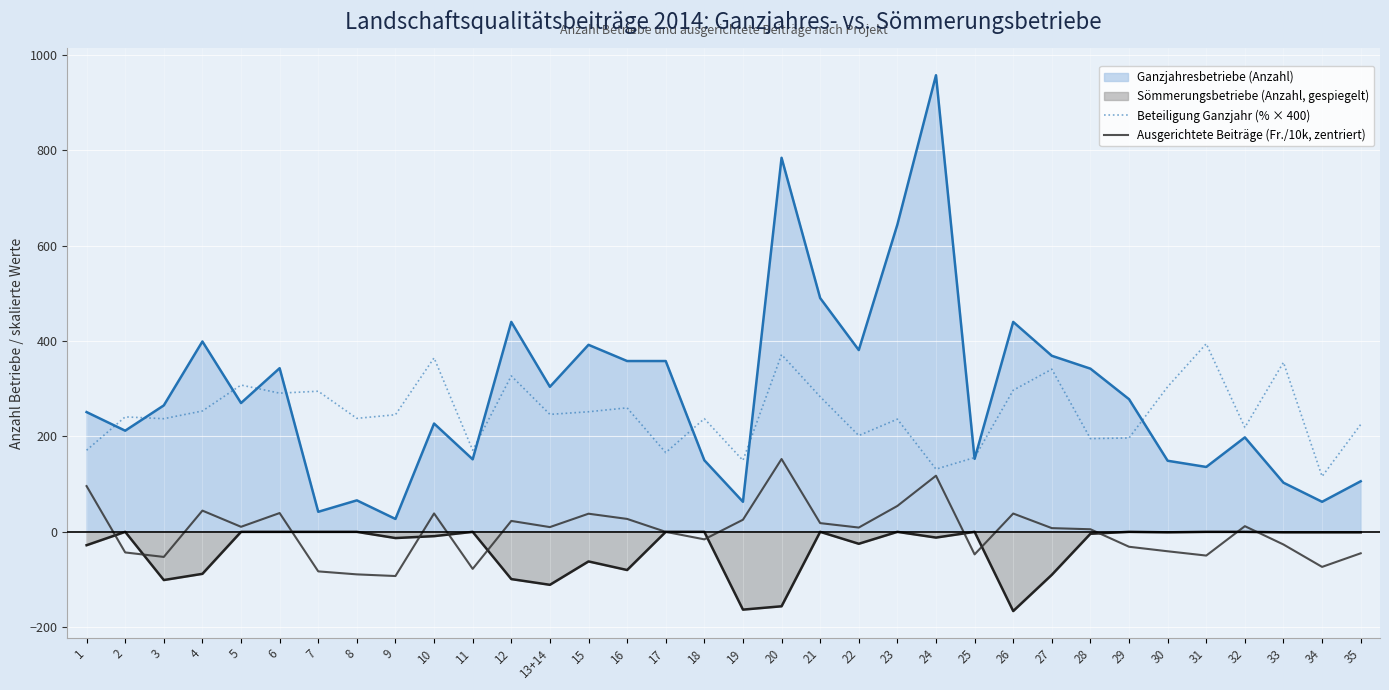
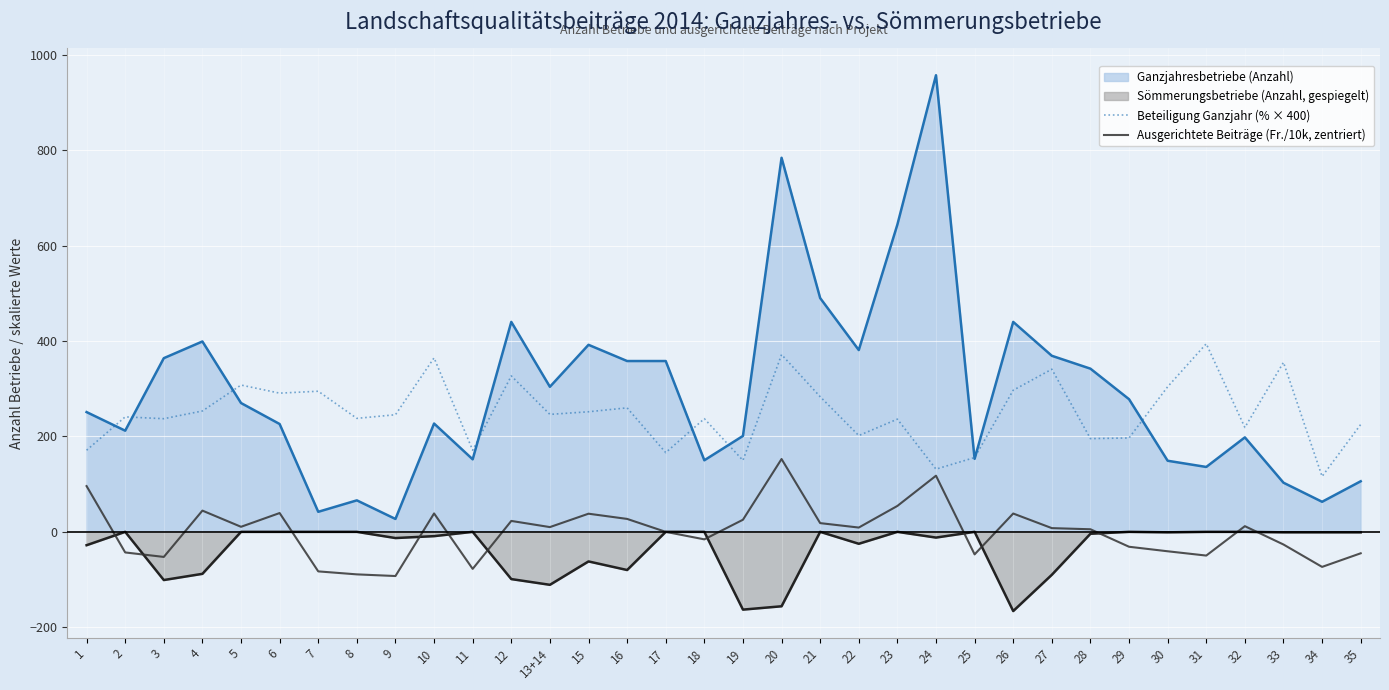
  {
    "Ganzjahresbetriebe (Anzahl)": {
      "1": 250,
      "2": 210,
-     "3": 270,
+     "3": 360,
      "4": 400,
      "5": 270,
-     "6": 340,
+     "6": 230,
      "7": 40,
      "8": 70,
      "9": 30,
      "10": 230,
      "11": 150,
      "12": 440,
      "13+14": 300,
      "15": 390,
      "16": 360,
      "17": 360,
      "18": 150,
-     "19": 60,
+     "19": 200,
      "20": 780,
      "21": 490,
      "22": 380,
      "23": 640,
      "24": 960,
      "26": 440,
      "27": 370,
      "28": 340,
      "29": 280,
      "30": 150,
      "31": 140,
      "32": 200,
      "33": 100,
      "34": 60,
      "35": 110
    },
    "Beteiligung Ganzjahr (% × 400)": {
      "1": 170,
      "2": 240,
      "3": 240,
      "4": 250,
      "5": 310,
      "6": 290,
      "7": 290,
      "8": 240,
      "9": 250,
      "10": 360,
      "11": 170,
      "12": 330,
      "13+14": 250,
      "15": 250,
      "16": 260,
      "17": 170,
      "18": 240,
      "19": 150,
      "20": 370,
      "21": 280,
      "22": 200,
      "23": 240,
      "24": 130,
      "26": 300,
      "27": 340,
      "28": 200,
      "29": 200,
      "30": 300,
      "31": 390,
      "32": 220,
      "33": 360,
      "34": 120,
      "35": 230
    }
  }
